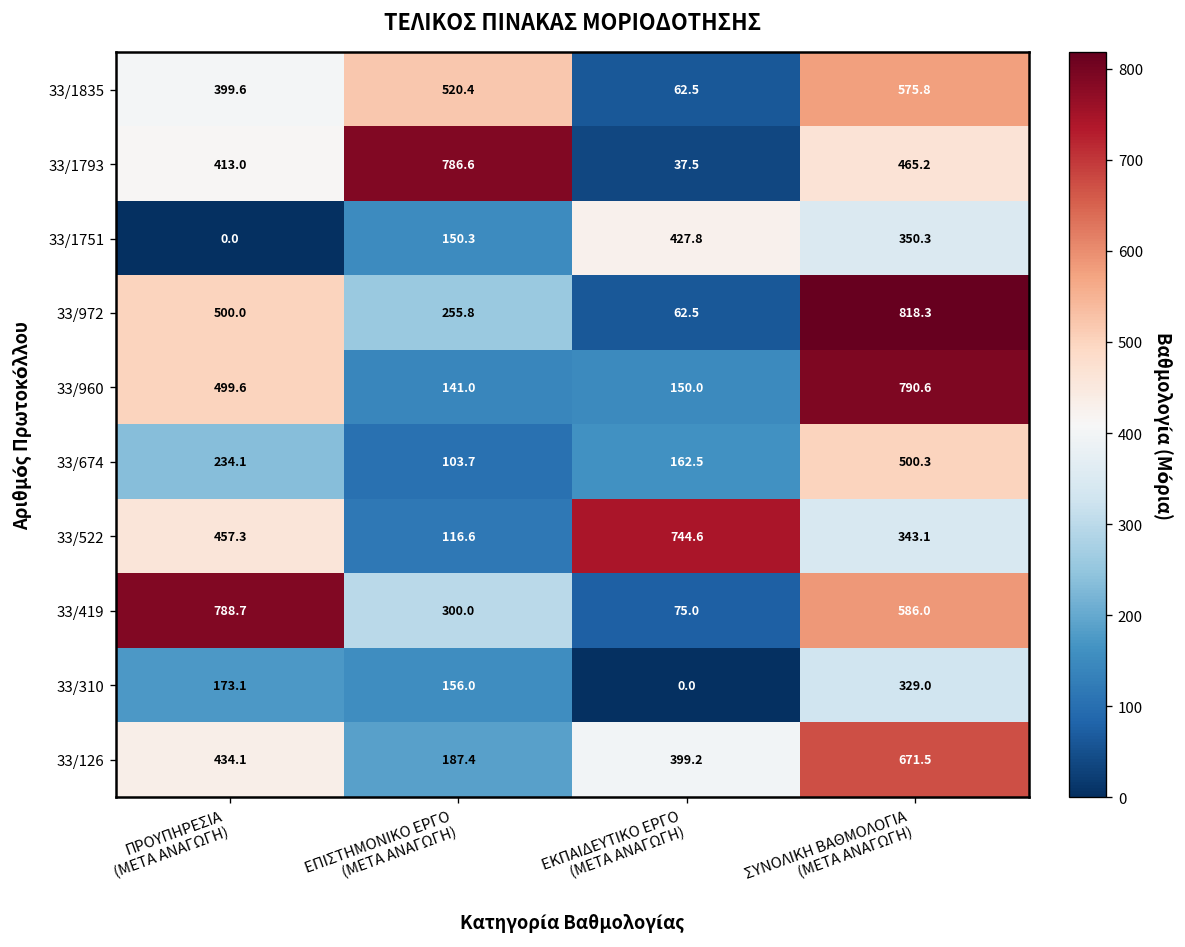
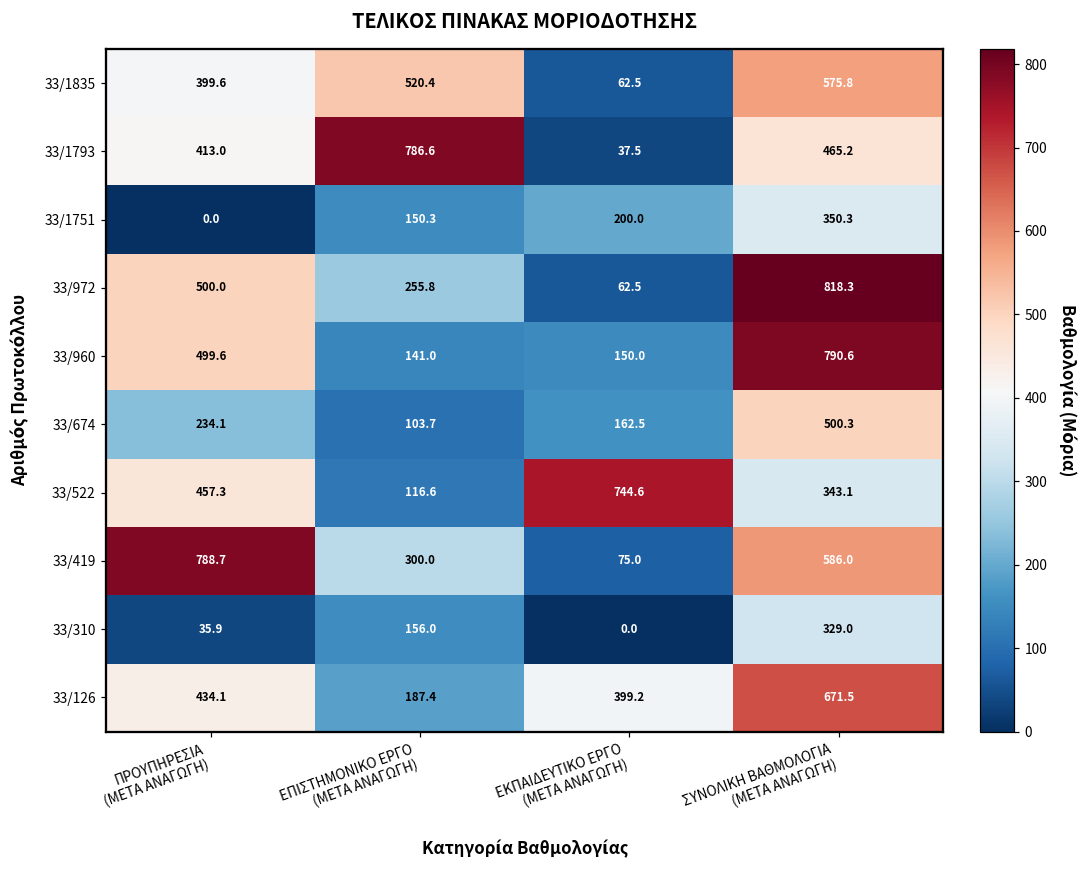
  {
    "33/1835": {
      "ΠΡΟΥΠΗΡΕΣΙΑ (ΜΕΤΑ ΑΝΑΓΩΓΗ)": 399.6,
      "ΕΠΙΣΤΗΜΟΝΙΚΟ ΕΡΓΟ (ΜΕΤΑ ΑΝΑΓΩΓΗ)": 520.4,
      "ΕΚΠΑΙΔΕΥΤΙΚΟ ΕΡΓΟ (ΜΕΤΑ ΑΝΑΓΩΓΗ)": 62.5,
      "ΣΥΝΟΛΙΚΗ ΒΑΘΜΟΛΟΓΙΑ (ΜΕΤΑ ΑΝΑΓΩΓΗ)": 575.8
    },
    "33/1793": {
      "ΠΡΟΥΠΗΡΕΣΙΑ (ΜΕΤΑ ΑΝΑΓΩΓΗ)": 413.0,
      "ΕΠΙΣΤΗΜΟΝΙΚΟ ΕΡΓΟ (ΜΕΤΑ ΑΝΑΓΩΓΗ)": 786.6,
      "ΕΚΠΑΙΔΕΥΤΙΚΟ ΕΡΓΟ (ΜΕΤΑ ΑΝΑΓΩΓΗ)": 37.5,
      "ΣΥΝΟΛΙΚΗ ΒΑΘΜΟΛΟΓΙΑ (ΜΕΤΑ ΑΝΑΓΩΓΗ)": 465.2
    },
    "33/1751": {
      "ΠΡΟΥΠΗΡΕΣΙΑ (ΜΕΤΑ ΑΝΑΓΩΓΗ)": 0.0,
      "ΕΠΙΣΤΗΜΟΝΙΚΟ ΕΡΓΟ (ΜΕΤΑ ΑΝΑΓΩΓΗ)": 150.3,
-     "ΕΚΠΑΙΔΕΥΤΙΚΟ ΕΡΓΟ (ΜΕΤΑ ΑΝΑΓΩΓΗ)": 427.8,
+     "ΕΚΠΑΙΔΕΥΤΙΚΟ ΕΡΓΟ (ΜΕΤΑ ΑΝΑΓΩΓΗ)": 200.0,
      "ΣΥΝΟΛΙΚΗ ΒΑΘΜΟΛΟΓΙΑ (ΜΕΤΑ ΑΝΑΓΩΓΗ)": 350.3
    },
    "33/972": {
      "ΠΡΟΥΠΗΡΕΣΙΑ (ΜΕΤΑ ΑΝΑΓΩΓΗ)": 500.0,
      "ΕΠΙΣΤΗΜΟΝΙΚΟ ΕΡΓΟ (ΜΕΤΑ ΑΝΑΓΩΓΗ)": 255.8,
      "ΕΚΠΑΙΔΕΥΤΙΚΟ ΕΡΓΟ (ΜΕΤΑ ΑΝΑΓΩΓΗ)": 62.5,
      "ΣΥΝΟΛΙΚΗ ΒΑΘΜΟΛΟΓΙΑ (ΜΕΤΑ ΑΝΑΓΩΓΗ)": 818.3
    },
    "33/960": {
      "ΠΡΟΥΠΗΡΕΣΙΑ (ΜΕΤΑ ΑΝΑΓΩΓΗ)": 499.6,
      "ΕΠΙΣΤΗΜΟΝΙΚΟ ΕΡΓΟ (ΜΕΤΑ ΑΝΑΓΩΓΗ)": 141.0,
      "ΕΚΠΑΙΔΕΥΤΙΚΟ ΕΡΓΟ (ΜΕΤΑ ΑΝΑΓΩΓΗ)": 150.0,
      "ΣΥΝΟΛΙΚΗ ΒΑΘΜΟΛΟΓΙΑ (ΜΕΤΑ ΑΝΑΓΩΓΗ)": 790.6
    },
    "33/674": {
      "ΠΡΟΥΠΗΡΕΣΙΑ (ΜΕΤΑ ΑΝΑΓΩΓΗ)": 234.1,
      "ΕΠΙΣΤΗΜΟΝΙΚΟ ΕΡΓΟ (ΜΕΤΑ ΑΝΑΓΩΓΗ)": 103.7,
      "ΕΚΠΑΙΔΕΥΤΙΚΟ ΕΡΓΟ (ΜΕΤΑ ΑΝΑΓΩΓΗ)": 162.5,
      "ΣΥΝΟΛΙΚΗ ΒΑΘΜΟΛΟΓΙΑ (ΜΕΤΑ ΑΝΑΓΩΓΗ)": 500.3
    },
    "33/522": {
      "ΠΡΟΥΠΗΡΕΣΙΑ (ΜΕΤΑ ΑΝΑΓΩΓΗ)": 457.3,
      "ΕΠΙΣΤΗΜΟΝΙΚΟ ΕΡΓΟ (ΜΕΤΑ ΑΝΑΓΩΓΗ)": 116.6,
      "ΕΚΠΑΙΔΕΥΤΙΚΟ ΕΡΓΟ (ΜΕΤΑ ΑΝΑΓΩΓΗ)": 744.6,
      "ΣΥΝΟΛΙΚΗ ΒΑΘΜΟΛΟΓΙΑ (ΜΕΤΑ ΑΝΑΓΩΓΗ)": 343.1
    },
    "33/419": {
      "ΠΡΟΥΠΗΡΕΣΙΑ (ΜΕΤΑ ΑΝΑΓΩΓΗ)": 788.7,
      "ΕΠΙΣΤΗΜΟΝΙΚΟ ΕΡΓΟ (ΜΕΤΑ ΑΝΑΓΩΓΗ)": 300.0,
      "ΕΚΠΑΙΔΕΥΤΙΚΟ ΕΡΓΟ (ΜΕΤΑ ΑΝΑΓΩΓΗ)": 75.0,
      "ΣΥΝΟΛΙΚΗ ΒΑΘΜΟΛΟΓΙΑ (ΜΕΤΑ ΑΝΑΓΩΓΗ)": 586.0
    },
    "33/310": {
-     "ΠΡΟΥΠΗΡΕΣΙΑ (ΜΕΤΑ ΑΝΑΓΩΓΗ)": 173.1,
+     "ΠΡΟΥΠΗΡΕΣΙΑ (ΜΕΤΑ ΑΝΑΓΩΓΗ)": 35.9,
      "ΕΠΙΣΤΗΜΟΝΙΚΟ ΕΡΓΟ (ΜΕΤΑ ΑΝΑΓΩΓΗ)": 156.0,
      "ΕΚΠΑΙΔΕΥΤΙΚΟ ΕΡΓΟ (ΜΕΤΑ ΑΝΑΓΩΓΗ)": 0.0,
      "ΣΥΝΟΛΙΚΗ ΒΑΘΜΟΛΟΓΙΑ (ΜΕΤΑ ΑΝΑΓΩΓΗ)": 329.0
    },
    "33/126": {
      "ΠΡΟΥΠΗΡΕΣΙΑ (ΜΕΤΑ ΑΝΑΓΩΓΗ)": 434.1,
      "ΕΠΙΣΤΗΜΟΝΙΚΟ ΕΡΓΟ (ΜΕΤΑ ΑΝΑΓΩΓΗ)": 187.4,
      "ΕΚΠΑΙΔΕΥΤΙΚΟ ΕΡΓΟ (ΜΕΤΑ ΑΝΑΓΩΓΗ)": 399.2,
      "ΣΥΝΟΛΙΚΗ ΒΑΘΜΟΛΟΓΙΑ (ΜΕΤΑ ΑΝΑΓΩΓΗ)": 671.5
    }
  }
